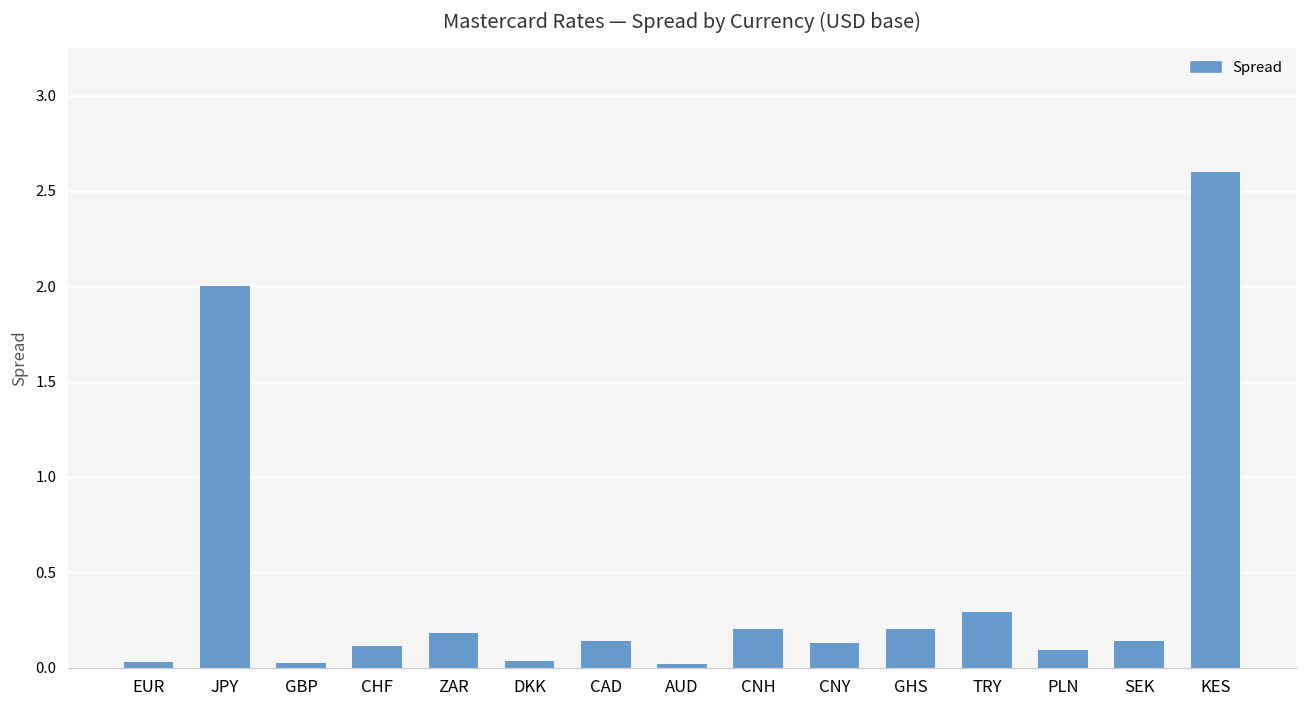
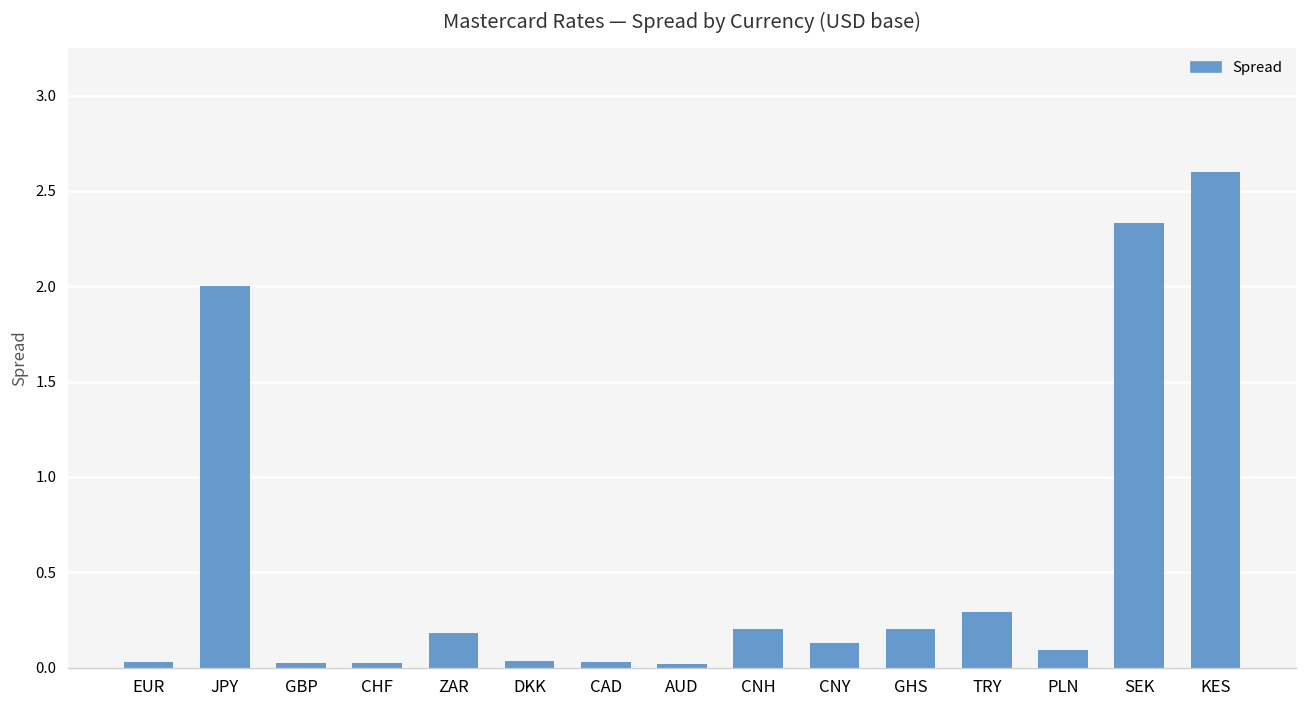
  {
    "EUR": 0.03,
    "JPY": 2.00,
    "GBP": 0.02,
-   "CHF": 0.11,
+   "CHF": 0.03,
    "ZAR": 0.18,
    "DKK": 0.03,
-   "CAD": 0.14,
+   "CAD": 0.03,
    "AUD": 0.02,
    "CNH": 0.20,
    "CNY": 0.13,
    "GHS": 0.20,
    "TRY": 0.29,
    "PLN": 0.09,
-   "SEK": 0.14,
+   "SEK": 2.33,
    "KES": 2.60
  }
